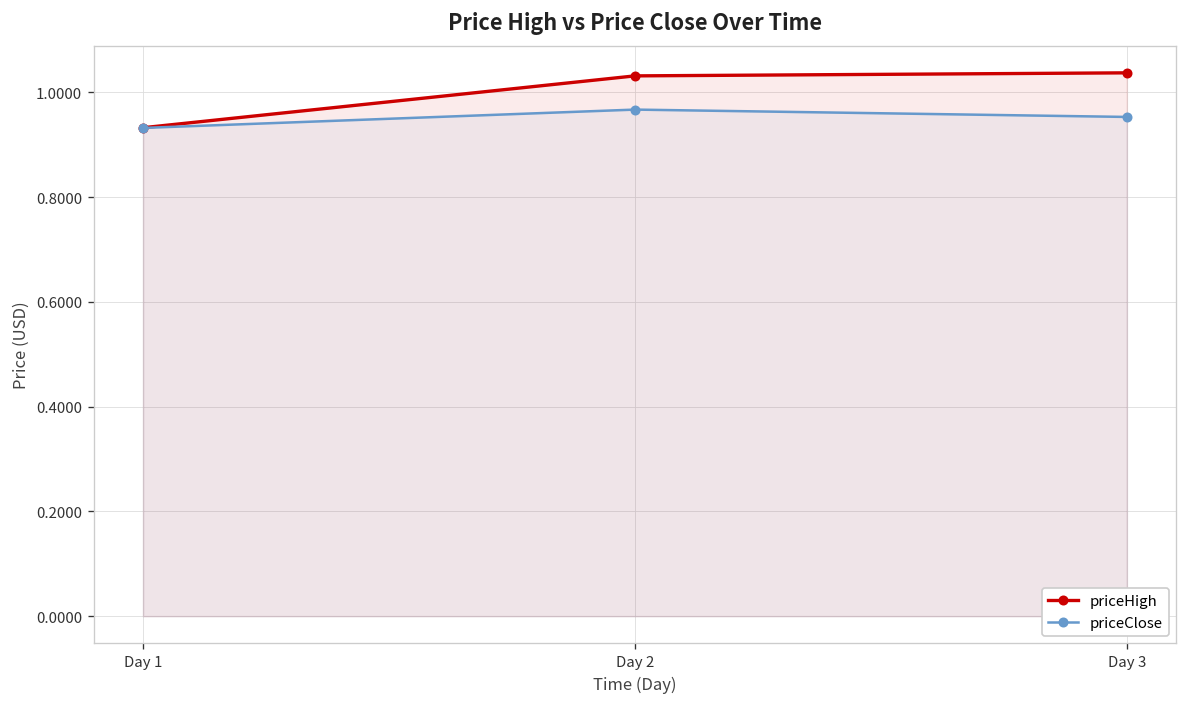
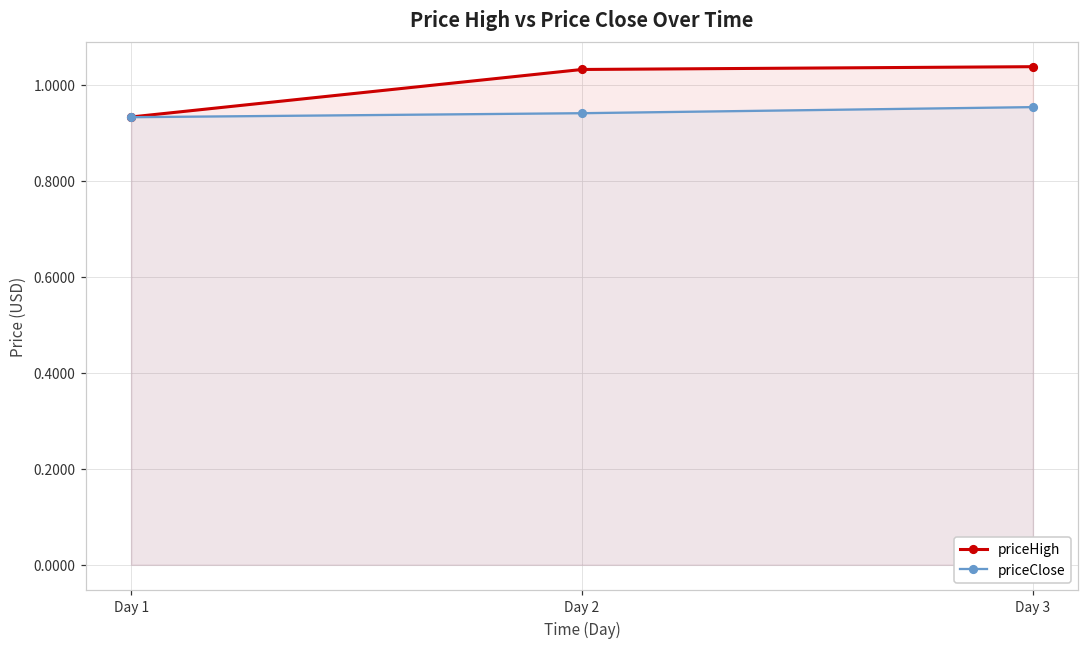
  {
    "priceHigh": {
      "Day 2": 1.03,
      "Day 3": 1.04
    },
    "priceClose": {
-     "Day 2": 0.97,
+     "Day 2": 0.94,
      "Day 3": 0.95
    }
  }
